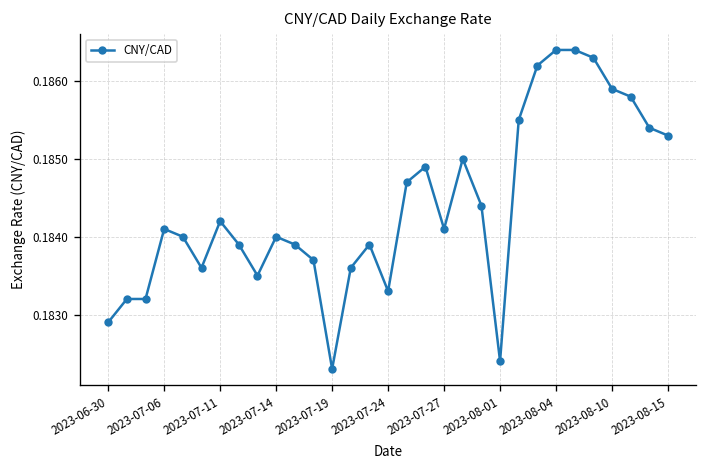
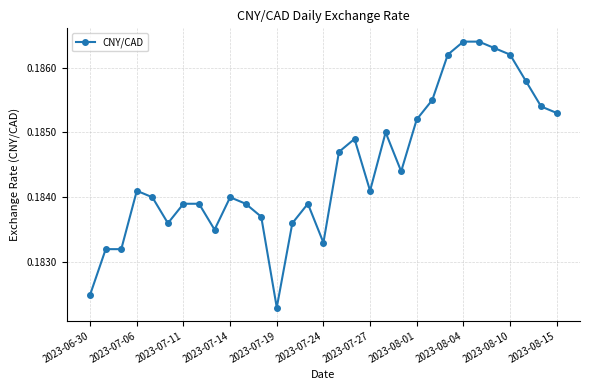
  {
-   "2023-06-30": 0.1829,
+   "2023-06-30": 0.1825,
    "2023-07-06": 0.1841,
-   "2023-07-11": 0.1842,
+   "2023-07-11": 0.1839,
    "2023-07-14": 0.1840,
    "2023-07-19": 0.1823,
    "2023-07-24": 0.1833,
    "2023-07-27": 0.1841,
-   "2023-08-01": 0.1824,
+   "2023-08-01": 0.1852,
    "2023-08-04": 0.1864,
-   "2023-08-10": 0.1859,
+   "2023-08-10": 0.1862,
    "2023-08-15": 0.1853
  }
